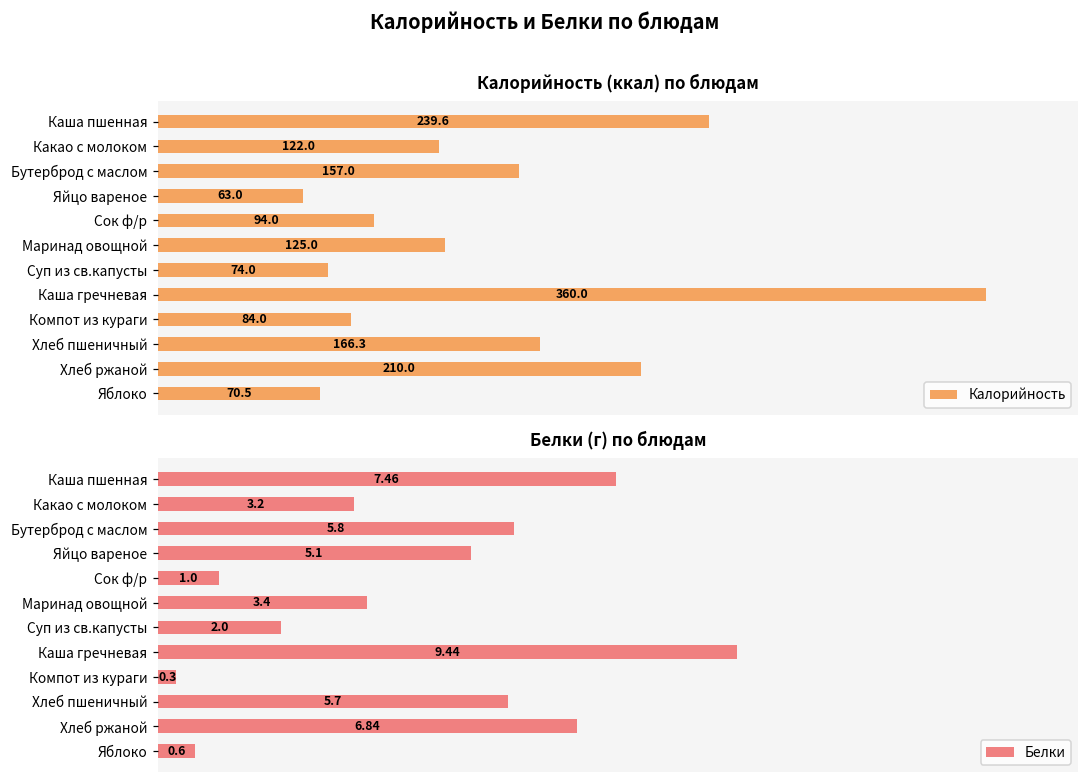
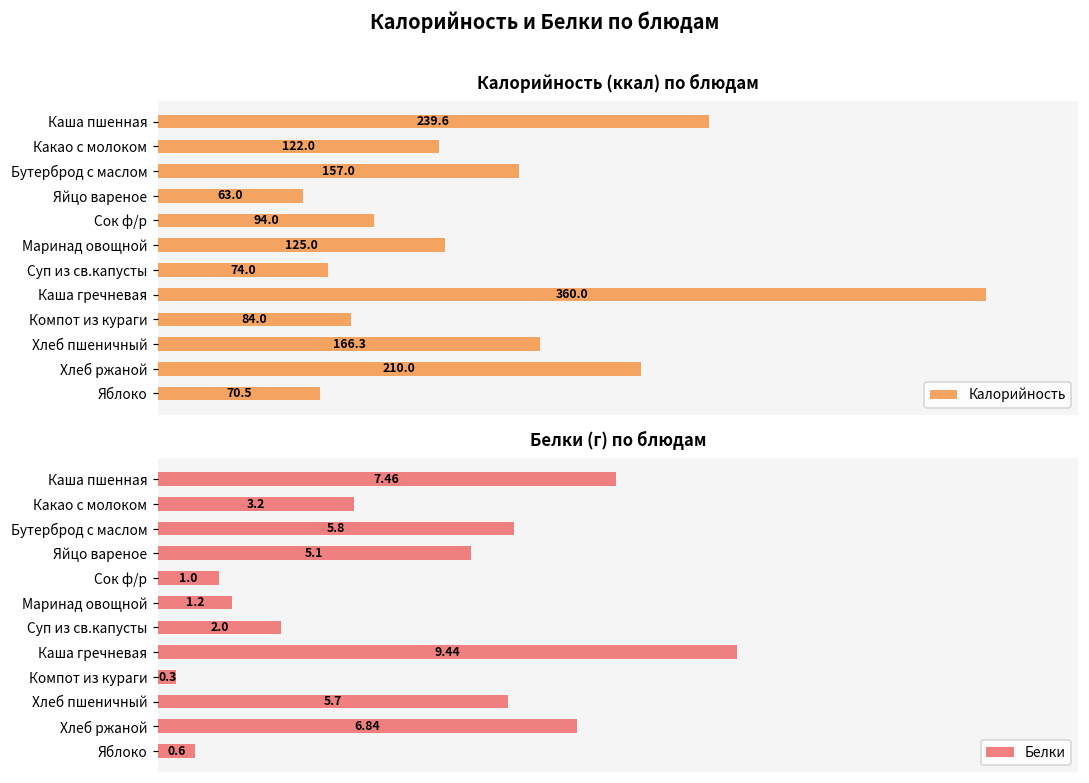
  {
    "Калорийность (ккал) по блюдам": {
      "Каша пшенная": 239.6,
      "Какао с молоком": 122.0,
      "Бутерброд с маслом": 157.0,
      "Яйцо вареное": 63.0,
      "Сок ф/р": 94.0,
      "Маринад овощной": 125.0,
      "Суп из св.капусты": 74.0,
      "Каша гречневая": 360.0,
      "Компот из кураги": 84.0,
      "Хлеб пшеничный": 166.3,
      "Хлеб ржаной": 210.0,
      "Яблоко": 70.5
    },
    "Белки (г) по блюдам": {
      "Каша пшенная": 7.46,
      "Какао с молоком": 3.2,
      "Бутерброд с маслом": 5.8,
      "Яйцо вареное": 5.1,
      "Сок ф/р": 1.0,
-     "Маринад овощной": 3.4,
+     "Маринад овощной": 1.2,
      "Суп из св.капусты": 2.0,
      "Каша гречневая": 9.44,
      "Компот из кураги": 0.3,
      "Хлеб пшеничный": 5.7,
      "Хлеб ржаной": 6.84,
      "Яблоко": 0.6
    }
  }
